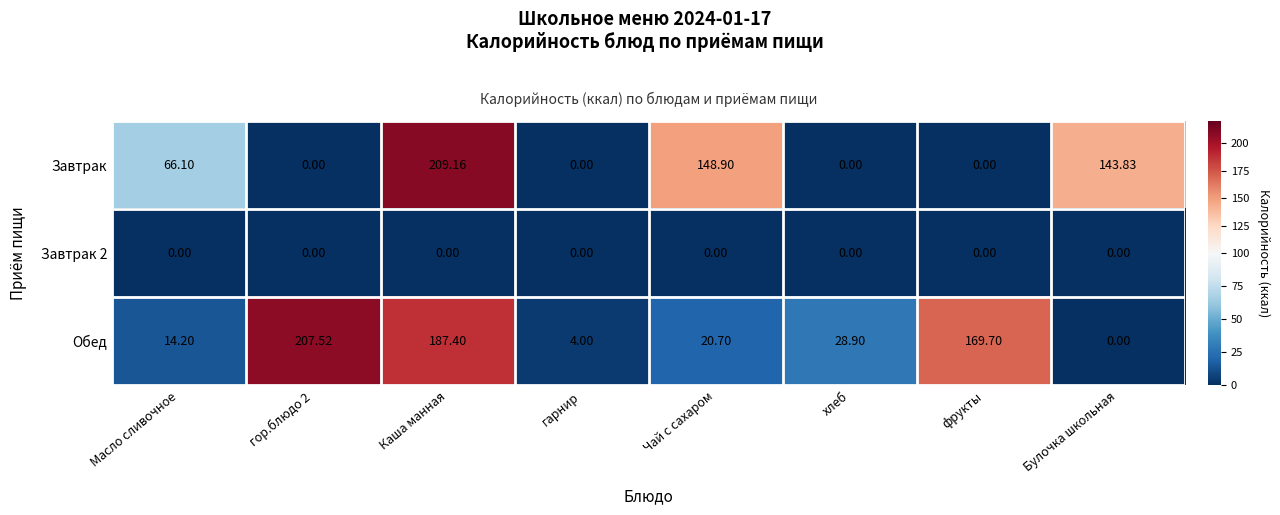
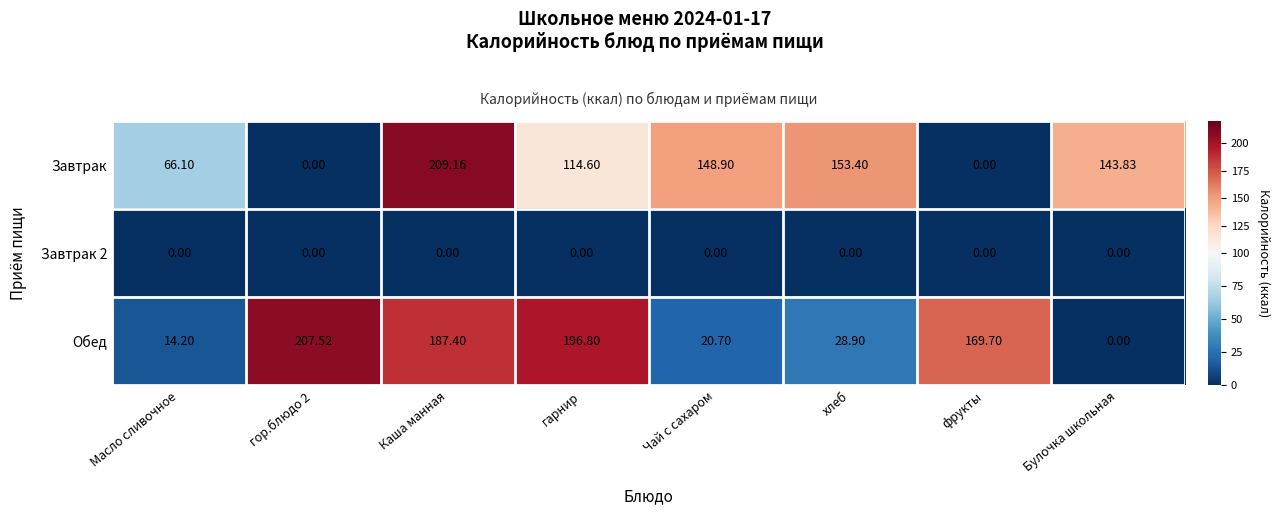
  {
    "Завтрак": {
      "Масло сливочное": 66.10,
      "гор.блюдо 2": 0.00,
      "Каша манная": 209.16,
-     "гарнир": 0.00,
+     "гарнир": 114.60,
      "Чай с сахаром": 148.90,
-     "хлеб": 0.00,
+     "хлеб": 153.40,
      "фрукты": 0.00,
      "Булочка школьная": 143.83
    },
    "Завтрак 2": {
      "Масло сливочное": 0.00,
      "гор.блюдо 2": 0.00,
      "Каша манная": 0.00,
      "гарнир": 0.00,
      "Чай с сахаром": 0.00,
      "хлеб": 0.00,
      "фрукты": 0.00,
      "Булочка школьная": 0.00
    },
    "Обед": {
      "Масло сливочное": 14.20,
      "гор.блюдо 2": 207.52,
      "Каша манная": 187.40,
-     "гарнир": 4.00,
+     "гарнир": 196.80,
      "Чай с сахаром": 20.70,
      "хлеб": 28.90,
      "фрукты": 169.70,
      "Булочка школьная": 0.00
    }
  }
